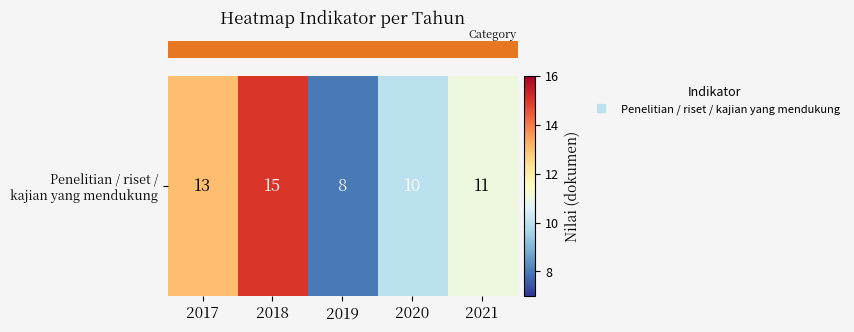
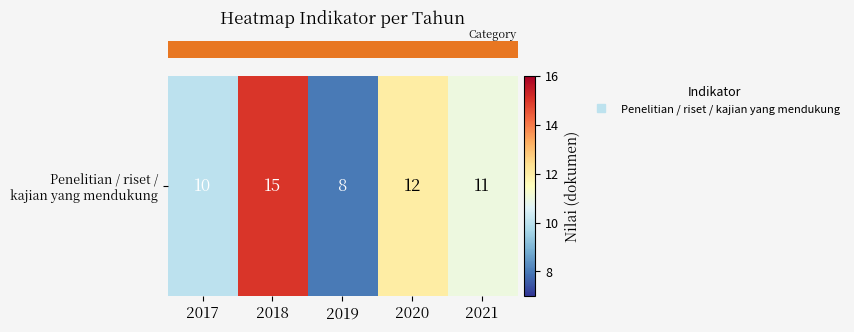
  {
    "Penelitian / riset / kajian yang mendukung": {
-     "2017": 13,
+     "2017": 10,
      "2018": 15,
      "2019": 8,
-     "2020": 10,
+     "2020": 12,
      "2021": 11
    }
  }
